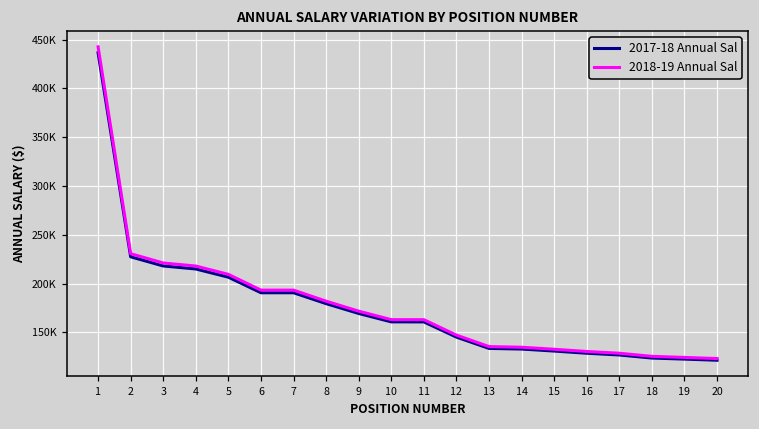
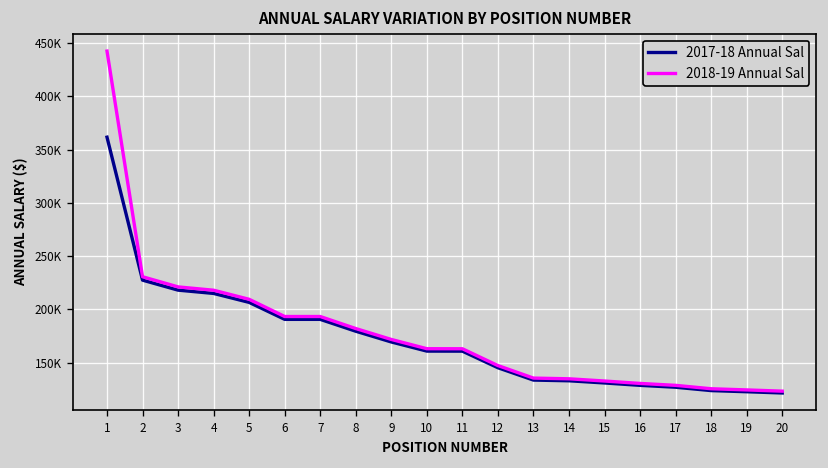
  {
    "2017-18 Annual Sal": {
-     "1": 440000,
+     "1": 360000,
      "2": 230000,
      "3": 220000,
      "4": 220000,
      "5": 210000
    },
    "2018-19 Annual Sal": {
      "1": 440000,
      "2": 230000,
      "3": 220000,
      "4": 220000,
      "5": 210000
    }
  }
